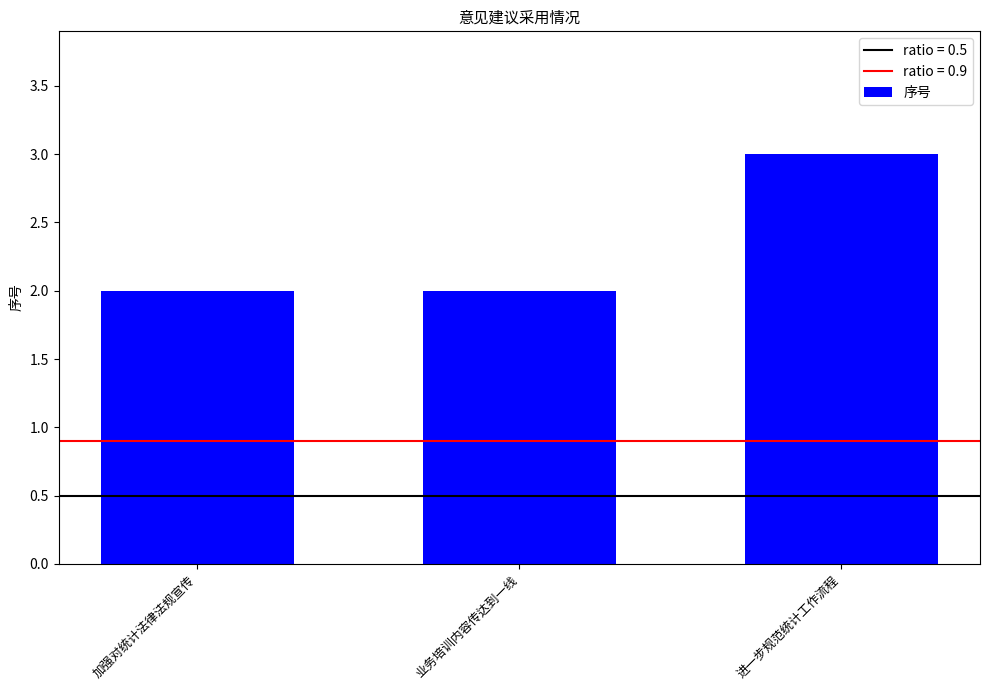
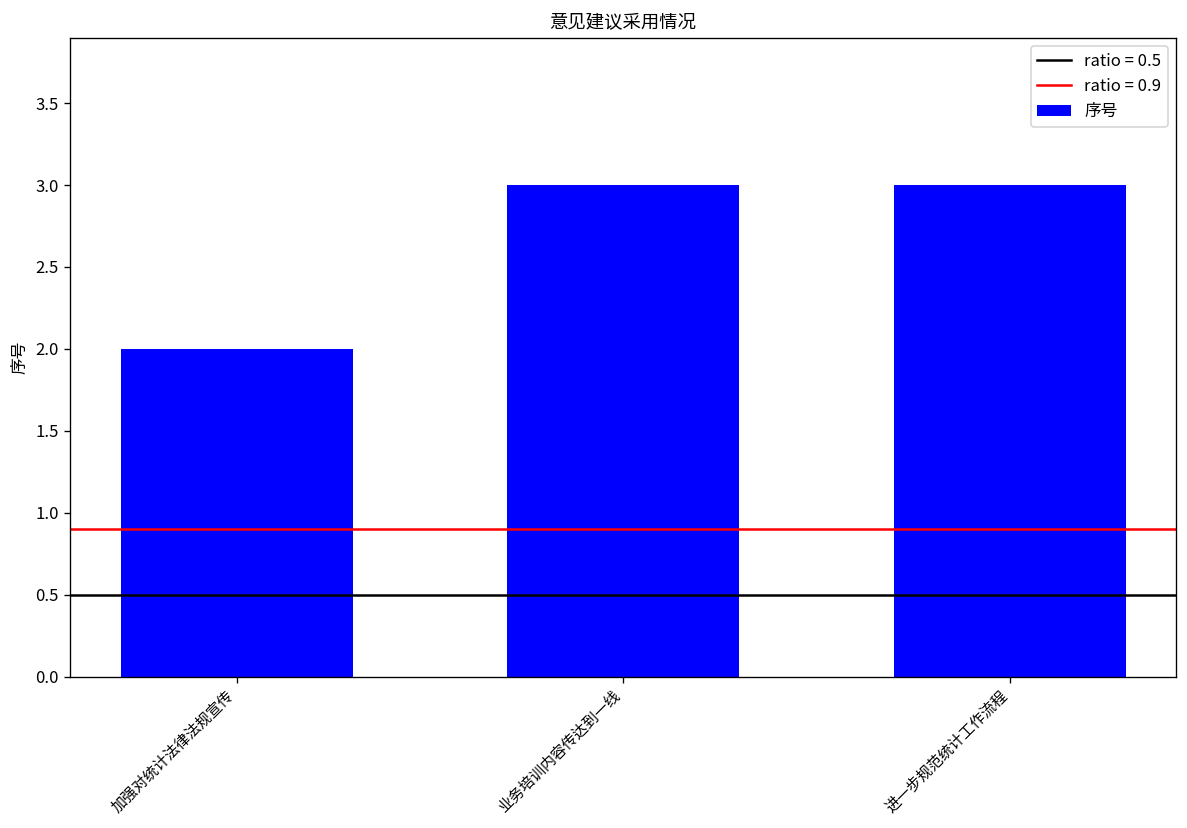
  {
    "加强对统计法律法规宣传": 2,
-   "业务培训内容传达到一线": 2,
+   "业务培训内容传达到一线": 3,
    "进一步规范统计工作流程": 3
  }
